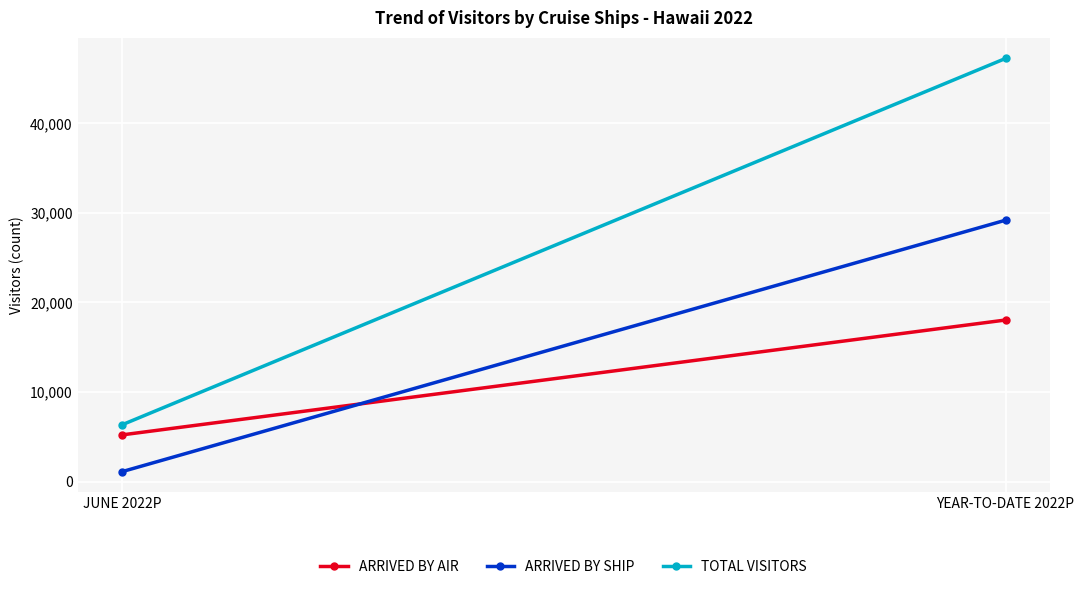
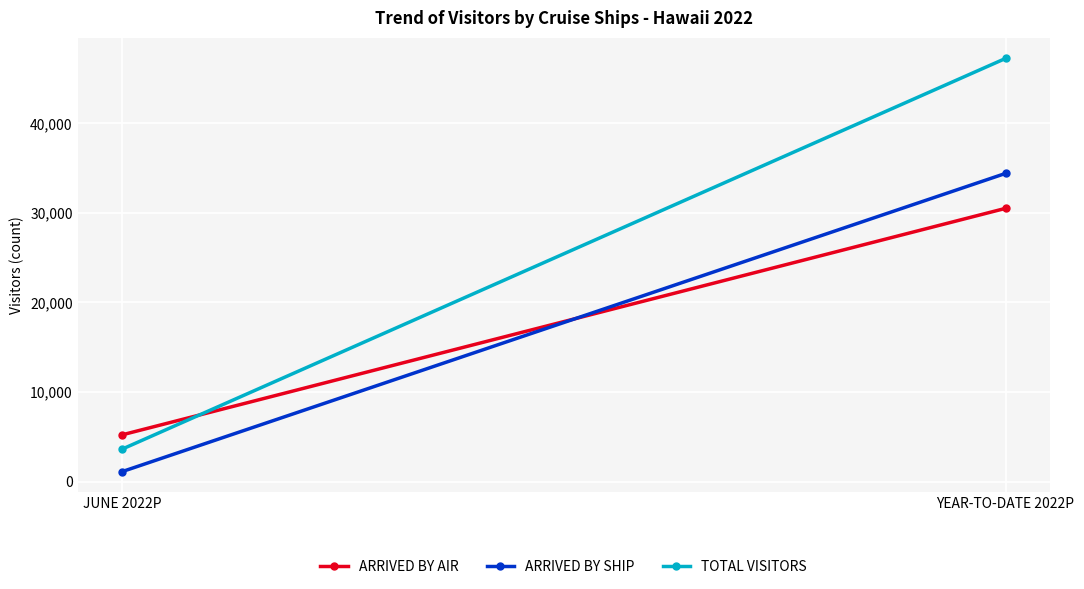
  {
    "ARRIVED BY AIR": {
      "JUNE 2022P": "5,000",
-     "YEAR-TO-DATE 2022P": "18,000"
+     "YEAR-TO-DATE 2022P": "31,000"
    },
    "ARRIVED BY SHIP": {
      "JUNE 2022P": "1,000",
-     "YEAR-TO-DATE 2022P": "29,000"
+     "YEAR-TO-DATE 2022P": "34,000"
    },
    "TOTAL VISITORS": {
-     "JUNE 2022P": "6,000",
+     "JUNE 2022P": "4,000",
      "YEAR-TO-DATE 2022P": "47,000"
    }
  }
